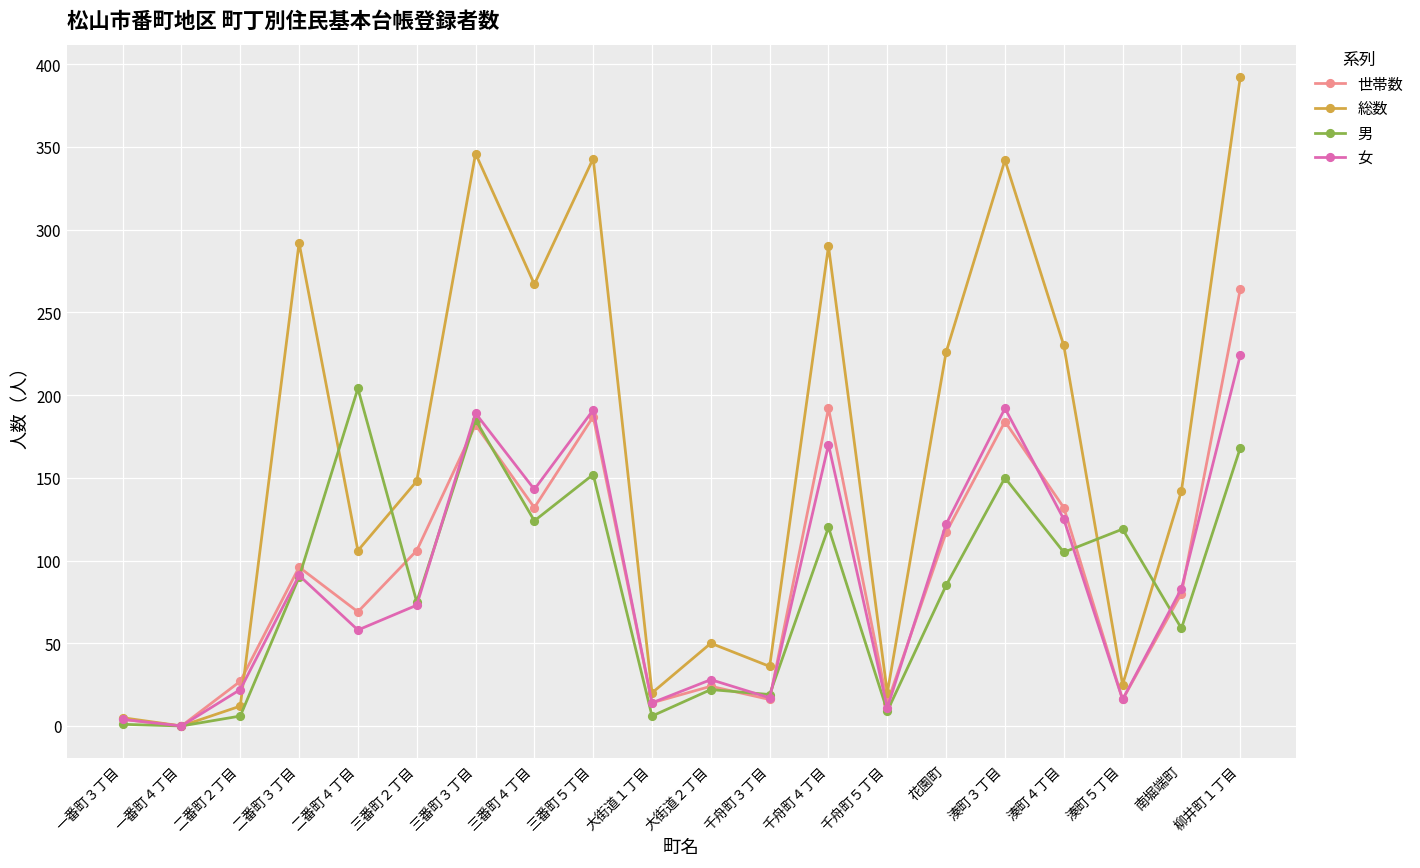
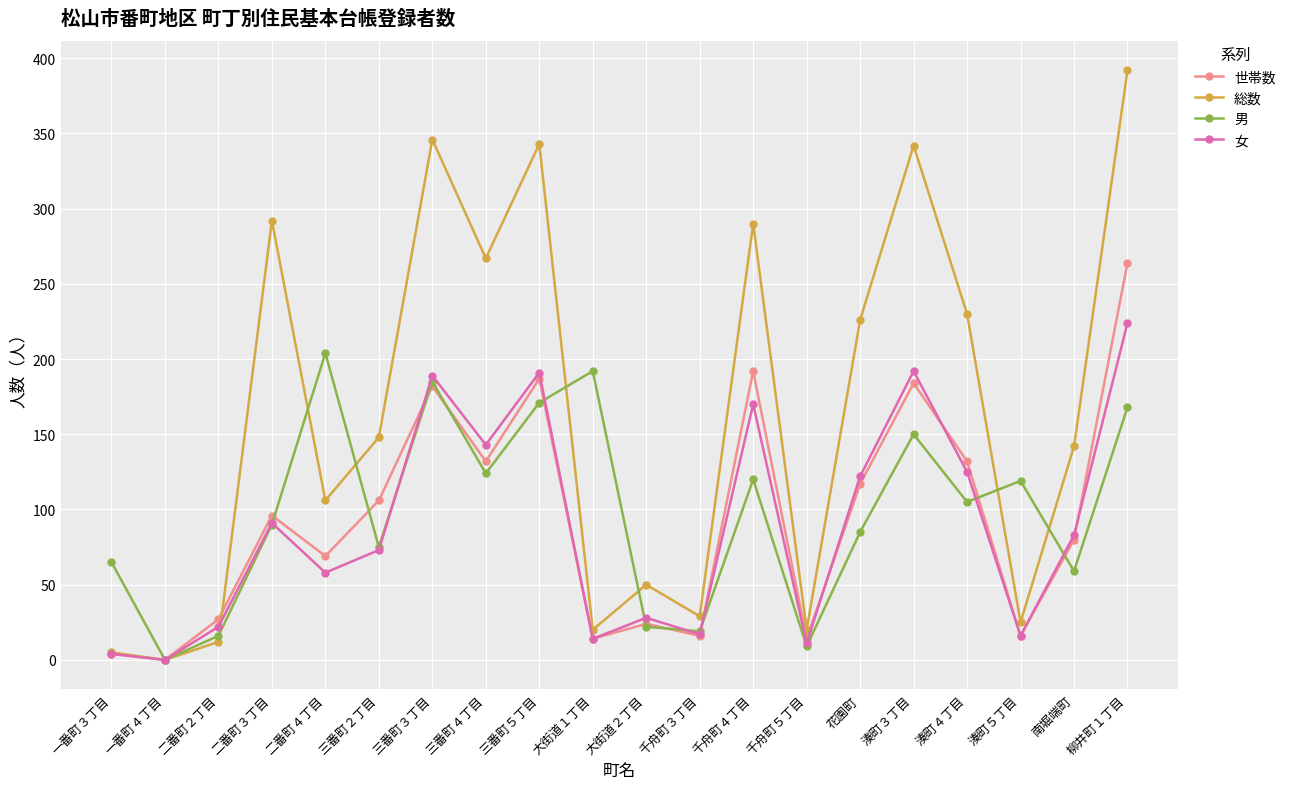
  {
    "総数": {
      "二番町２丁目": 12,
      "二番町３丁目": 292,
      "二番町４丁目": 106,
      "三番町２丁目": 148,
      "三番町３丁目": 346,
      "三番町４丁目": 267,
      "三番町５丁目": 343,
      "大街道１丁目": 20,
      "大街道２丁目": 50,
-     "千舟町３丁目": 36,
+     "千舟町３丁目": 29,
      "千舟町４丁目": 290,
      "千舟町５丁目": 20,
      "花園町": 226,
      "湊町３丁目": 342,
      "湊町４丁目": 230,
      "湊町５丁目": 25,
      "南堀端町": 142,
      "柳井町１丁目": 392
    },
    "男": {
-     "一番町３丁目": 1,
-     "二番町２丁目": 6,
+     "一番町３丁目": 65,
+     "二番町２丁目": 16,
      "二番町４丁目": 204,
      "三番町２丁目": 75,
      "三番町３丁目": 185,
      "三番町４丁目": 124,
-     "三番町５丁目": 152,
-     "大街道１丁目": 6,
+     "三番町５丁目": 171,
+     "大街道１丁目": 192,
      "大街道２丁目": 22,
      "千舟町３丁目": 19,
      "千舟町４丁目": 120,
      "千舟町５丁目": 9,
      "花園町": 85,
      "湊町３丁目": 150,
      "湊町４丁目": 105,
      "湊町５丁目": 119,
      "南堀端町": 59,
      "柳井町１丁目": 168
    }
  }
